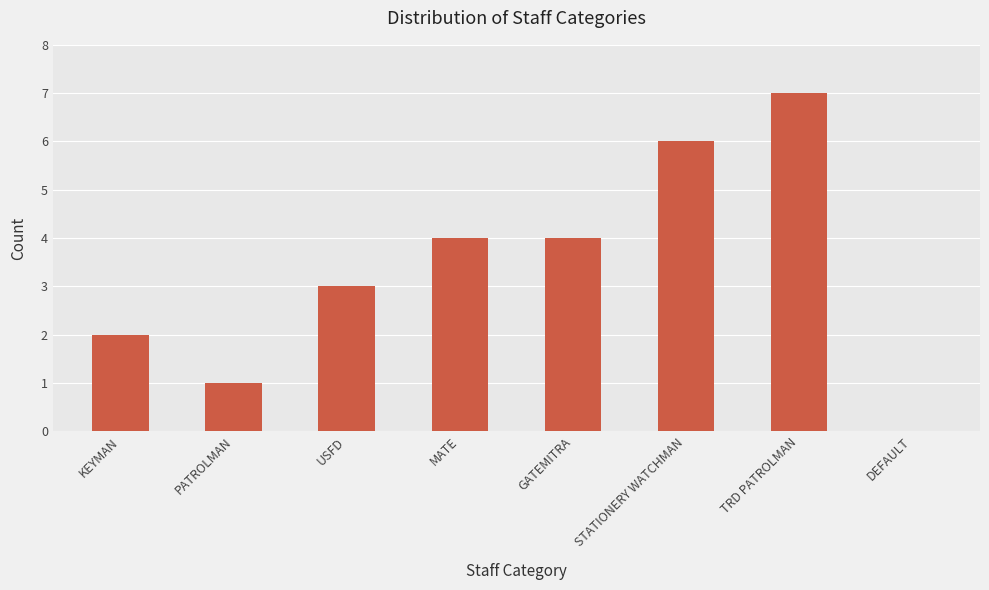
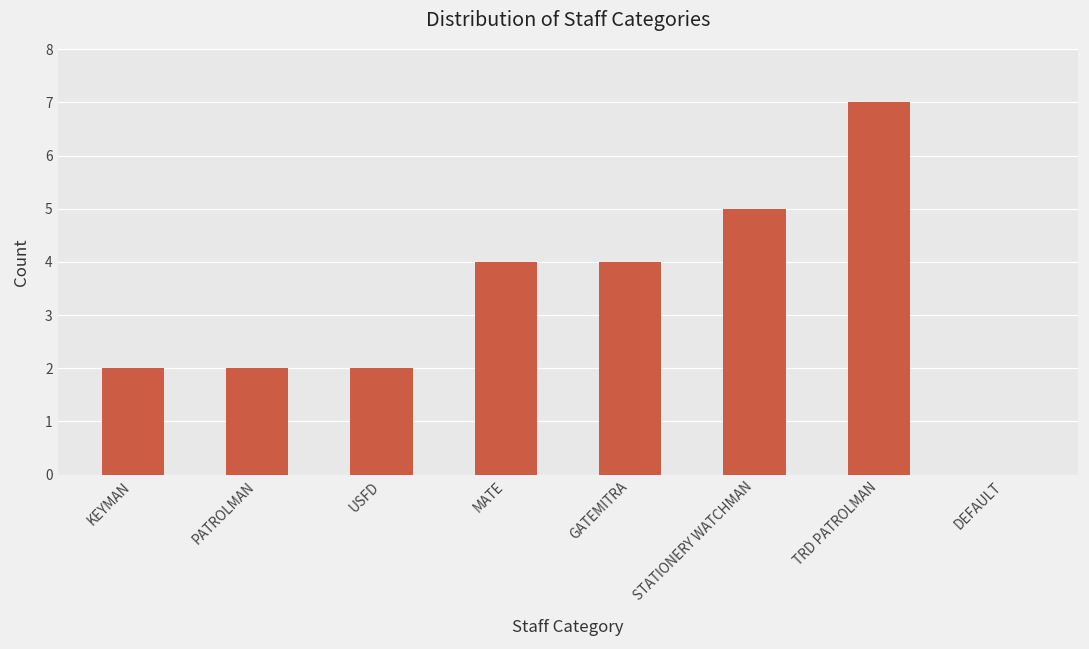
  {
    "KEYMAN": 2,
-   "PATROLMAN": 1,
-   "USFD": 3,
+   "PATROLMAN": 2,
+   "USFD": 2,
    "MATE": 4,
    "GATEMITRA": 4,
-   "STATIONERY WATCHMAN": 6,
+   "STATIONERY WATCHMAN": 5,
    "TRD PATROLMAN": 7,
    "DEFAULT": 0
  }
